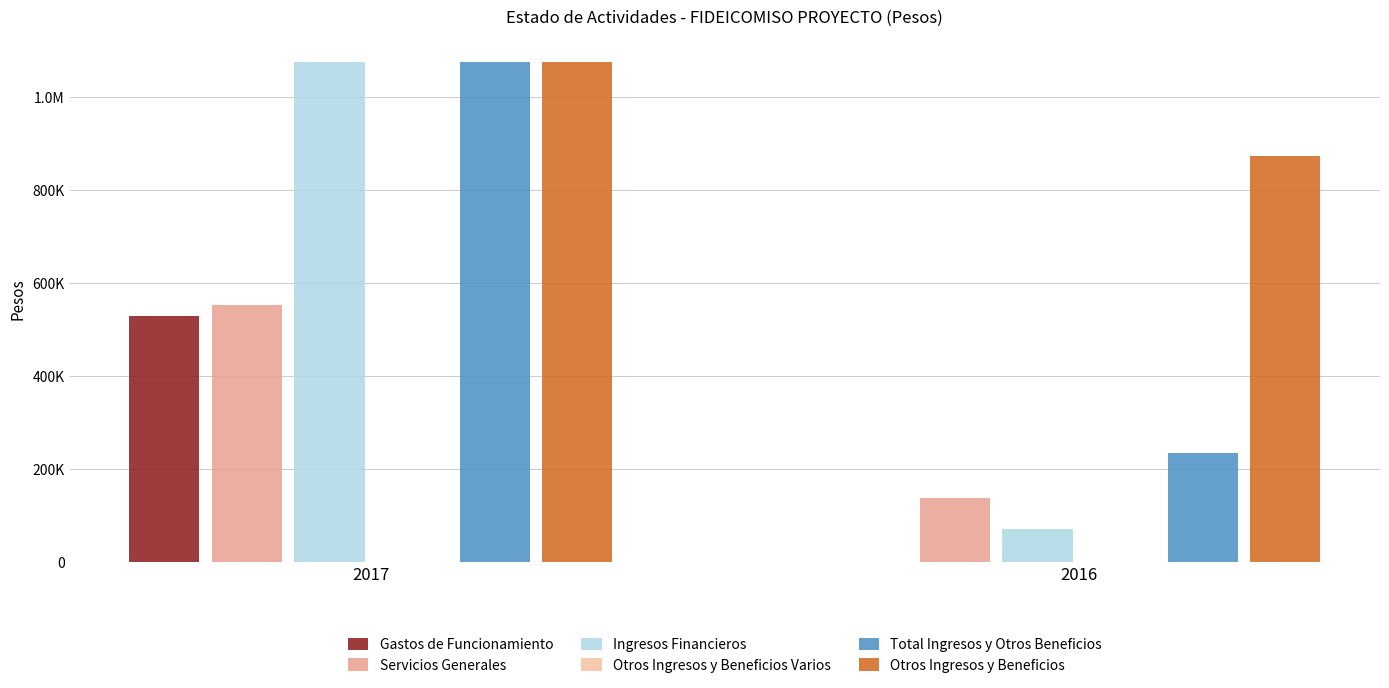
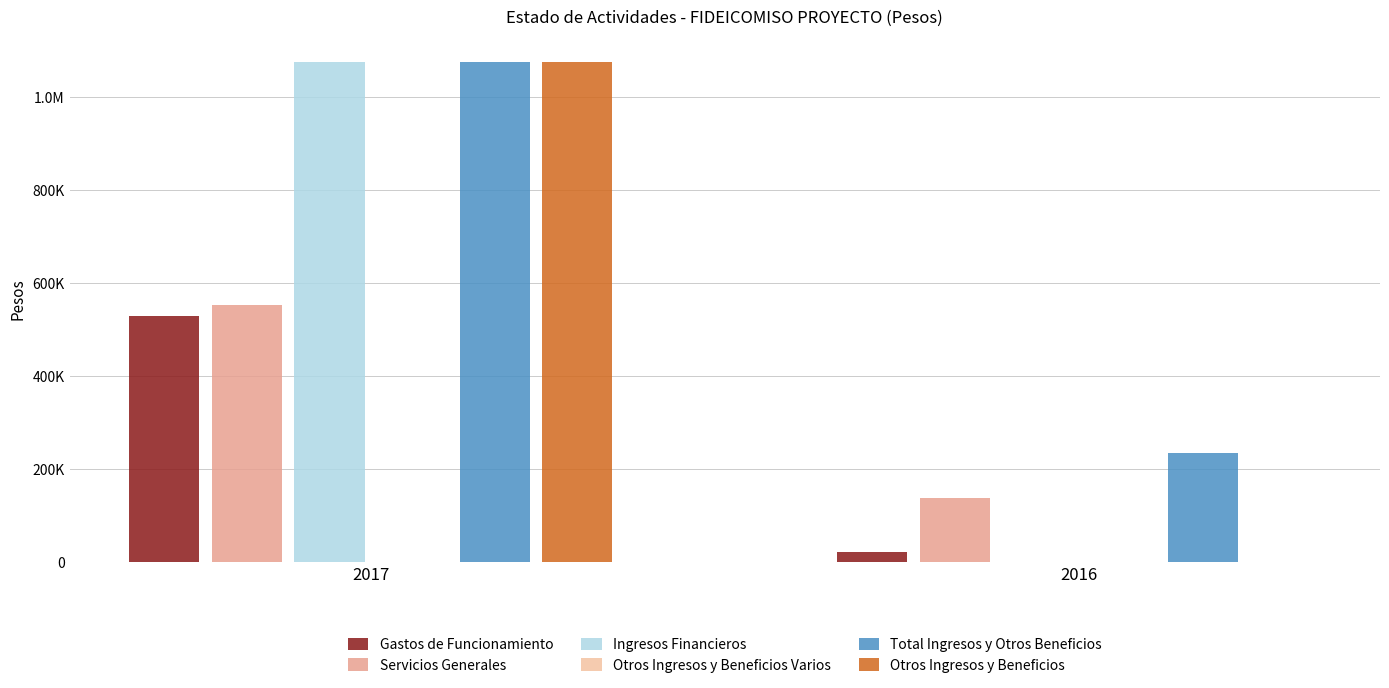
  {
    "Gastos de Funcionamiento": {
      "2017": 530000,
-     "2016": 0
+     "2016": 20000
    },
    "Ingresos Financieros": {
      "2017": 1080000,
-     "2016": 70000
+     "2016": 0
    },
    "Total Ingresos y Otros Beneficios": {
      "2017": 1080000,
      "2016": 230000
    },
    "Otros Ingresos y Beneficios": {
      "2017": 1080000,
-     "2016": 870000
+     "2016": 0
    }
  }
